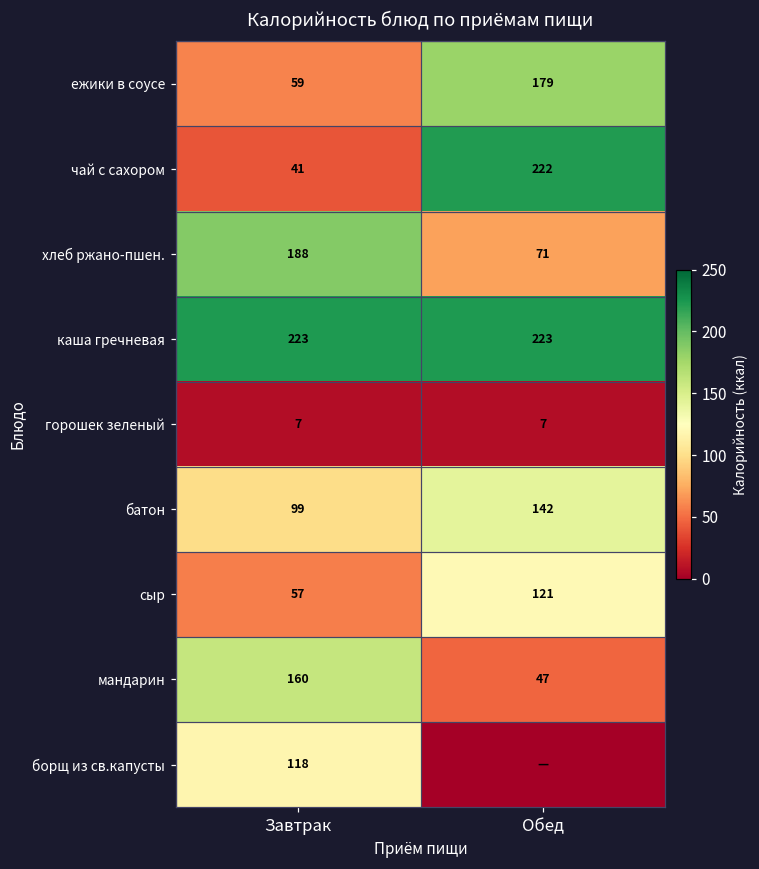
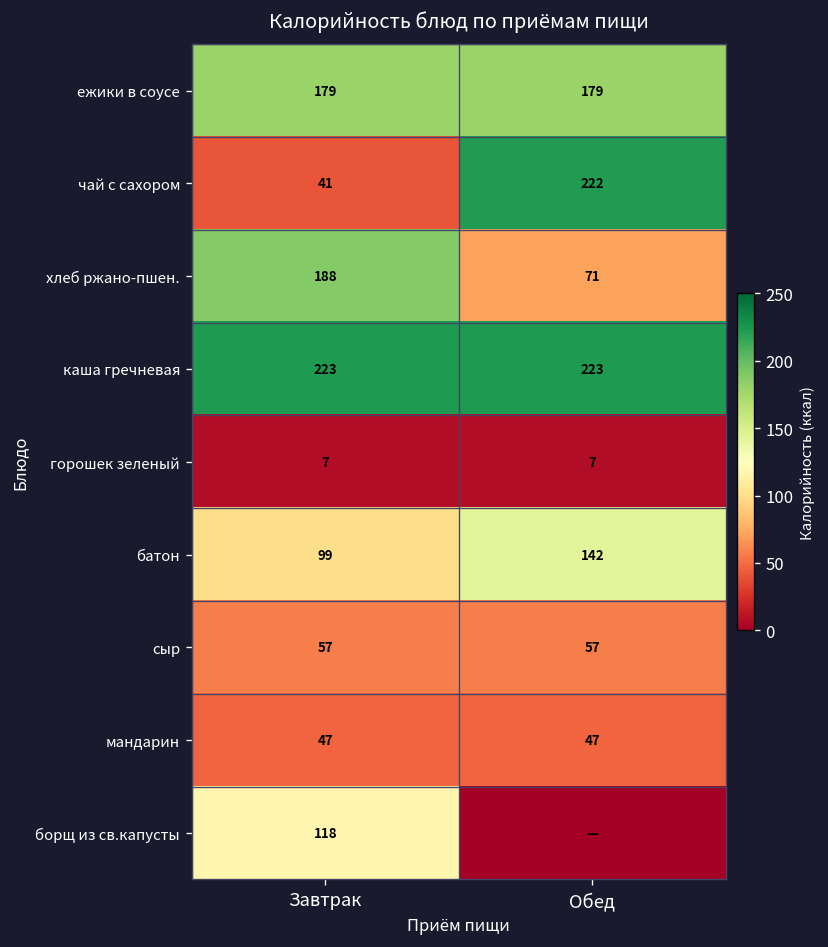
  {
    "ежики в соусе": {
-     "Завтрак": 59,
+     "Завтрак": 179,
      "Обед": 179
    },
    "чай с сахором": {
      "Завтрак": 41,
      "Обед": 222
    },
    "хлеб ржано-пшен.": {
      "Завтрак": 188,
      "Обед": 71
    },
    "каша гречневая": {
      "Завтрак": 223,
      "Обед": 223
    },
    "горошек зеленый": {
      "Завтрак": 7,
      "Обед": 7
    },
    "батон": {
      "Завтрак": 99,
      "Обед": 142
    },
    "сыр": {
      "Завтрак": 57,
-     "Обед": 121
+     "Обед": 57
    },
    "мандарин": {
-     "Завтрак": 160,
+     "Завтрак": 47,
      "Обед": 47
    },
    "борщ из св.капусты": {
      "Завтрак": 118
    }
  }
